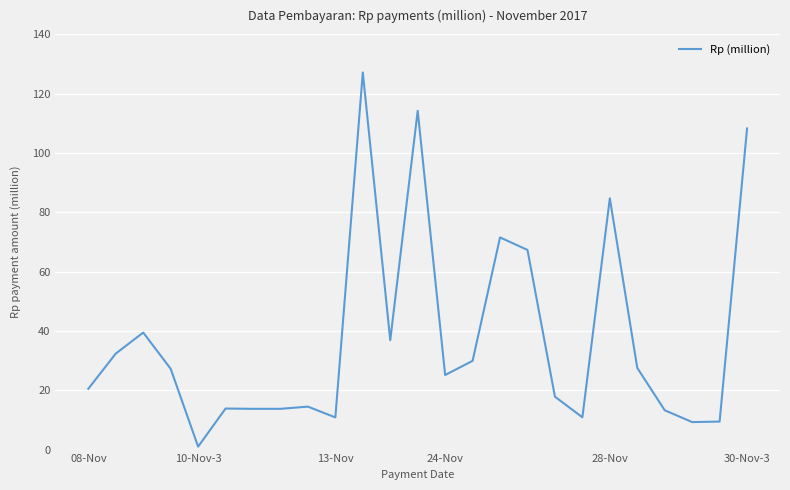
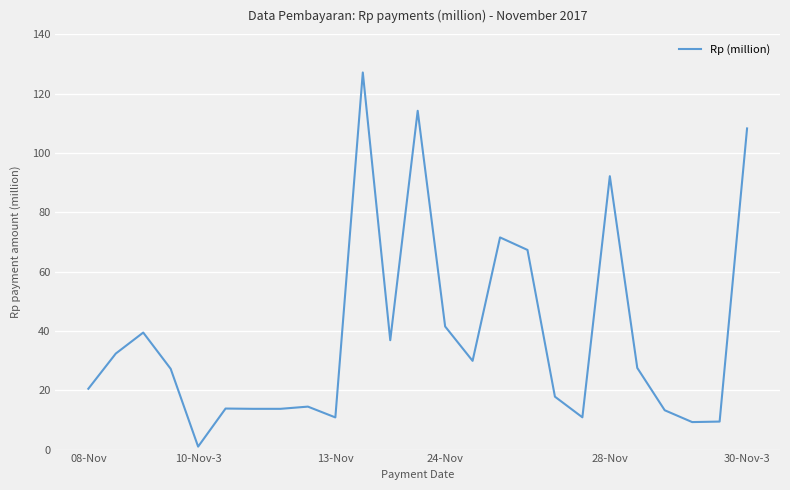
  {
    "08-Nov": 20,
    "10-Nov-3": 1,
    "13-Nov": 11,
-   "24-Nov": 25,
-   "28-Nov": 85,
+   "24-Nov": 41,
+   "28-Nov": 92,
    "30-Nov-3": 108
  }
